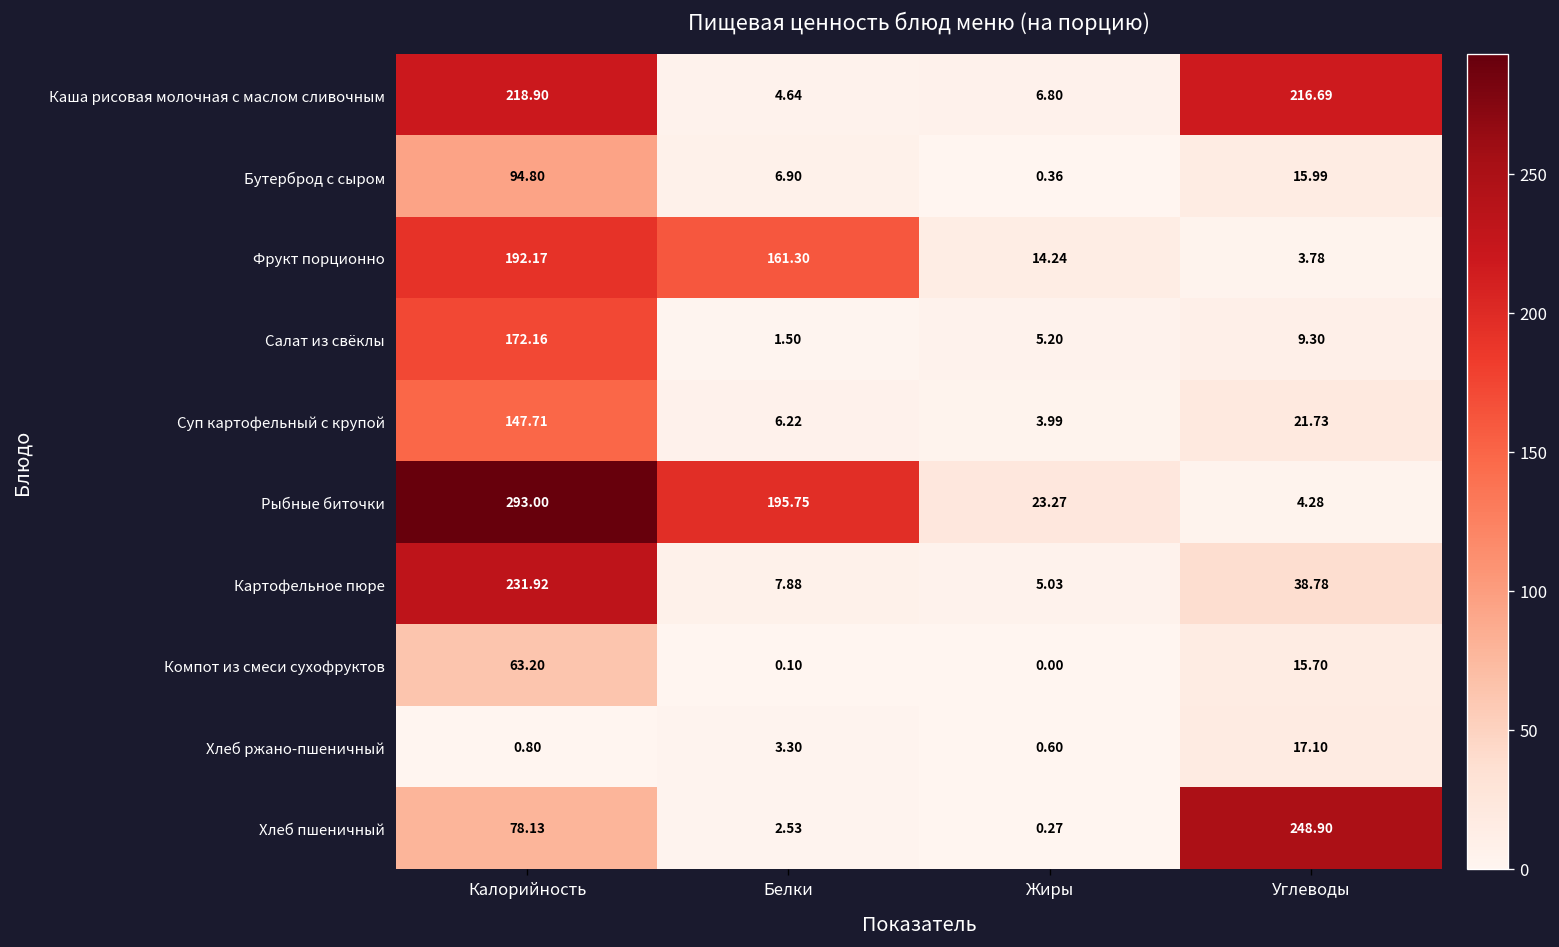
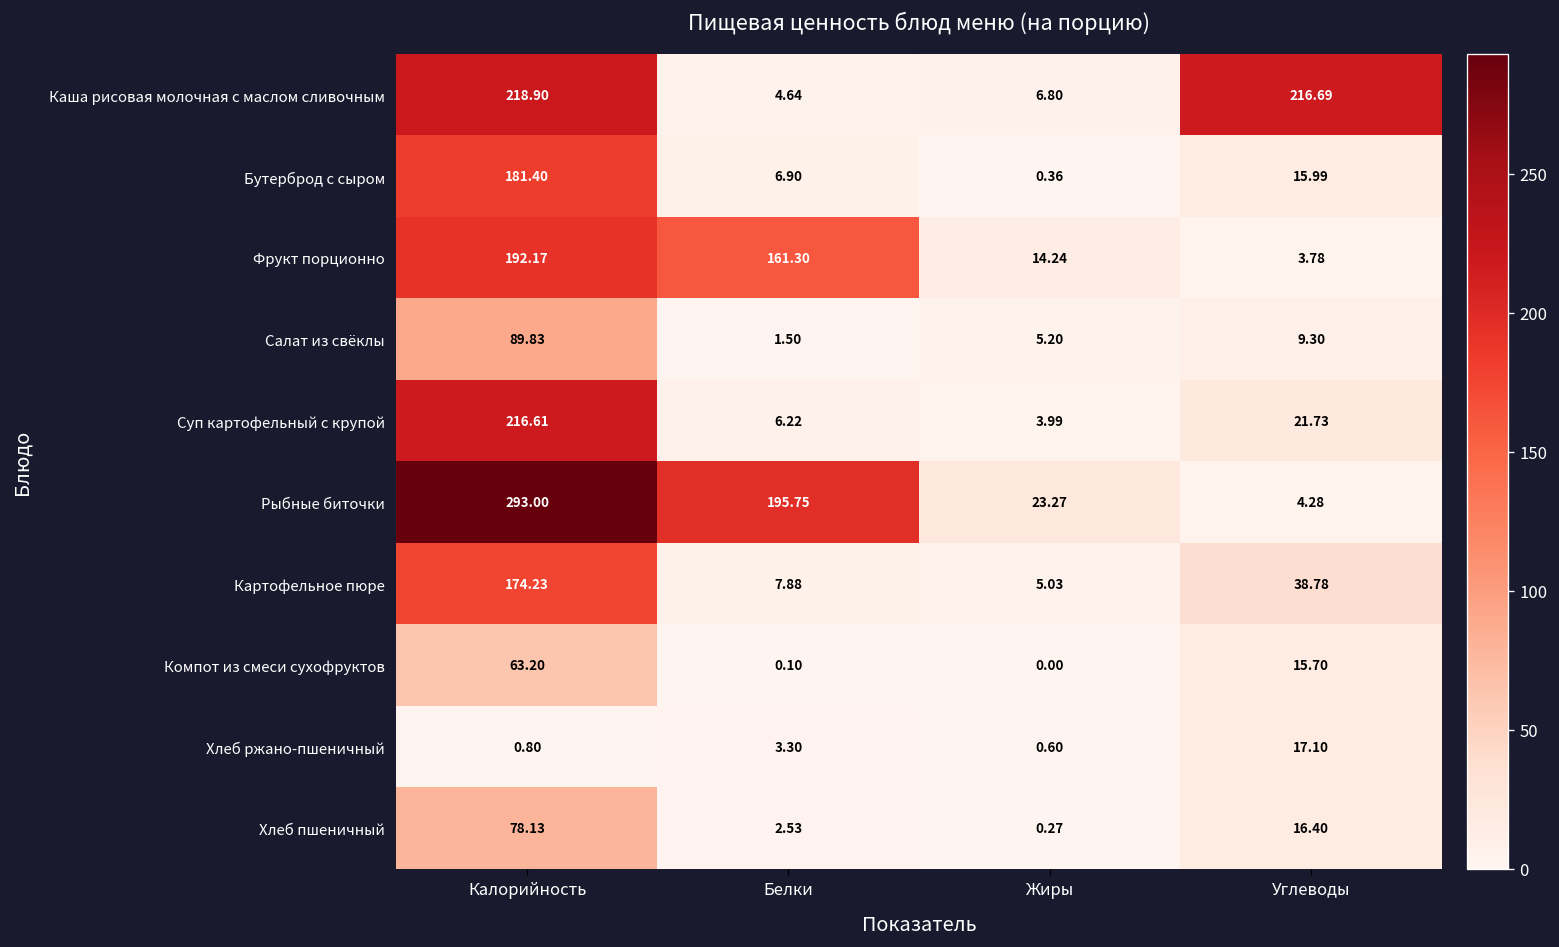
  {
    "Каша рисовая молочная с маслом сливочным": {
      "Калорийность": 218.90,
      "Белки": 4.64,
      "Жиры": 6.80,
      "Углеводы": 216.69
    },
    "Бутерброд с сыром": {
-     "Калорийность": 94.80,
+     "Калорийность": 181.40,
      "Белки": 6.90,
      "Жиры": 0.36,
      "Углеводы": 15.99
    },
    "Фрукт порционно": {
      "Калорийность": 192.17,
      "Белки": 161.30,
      "Жиры": 14.24,
      "Углеводы": 3.78
    },
    "Салат из свёклы": {
-     "Калорийность": 172.16,
+     "Калорийность": 89.83,
      "Белки": 1.50,
      "Жиры": 5.20,
      "Углеводы": 9.30
    },
    "Суп картофельный с крупой": {
-     "Калорийность": 147.71,
+     "Калорийность": 216.61,
      "Белки": 6.22,
      "Жиры": 3.99,
      "Углеводы": 21.73
    },
    "Рыбные биточки": {
      "Калорийность": 293.00,
      "Белки": 195.75,
      "Жиры": 23.27,
      "Углеводы": 4.28
    },
    "Картофельное пюре": {
-     "Калорийность": 231.92,
+     "Калорийность": 174.23,
      "Белки": 7.88,
      "Жиры": 5.03,
      "Углеводы": 38.78
    },
    "Компот из смеси сухофруктов": {
      "Калорийность": 63.20,
      "Белки": 0.10,
      "Жиры": 0.00,
      "Углеводы": 15.70
    },
    "Хлеб ржано-пшеничный": {
      "Калорийность": 0.80,
      "Белки": 3.30,
      "Жиры": 0.60,
      "Углеводы": 17.10
    },
    "Хлеб пшеничный": {
      "Калорийность": 78.13,
      "Белки": 2.53,
      "Жиры": 0.27,
-     "Углеводы": 248.90
+     "Углеводы": 16.40
    }
  }
